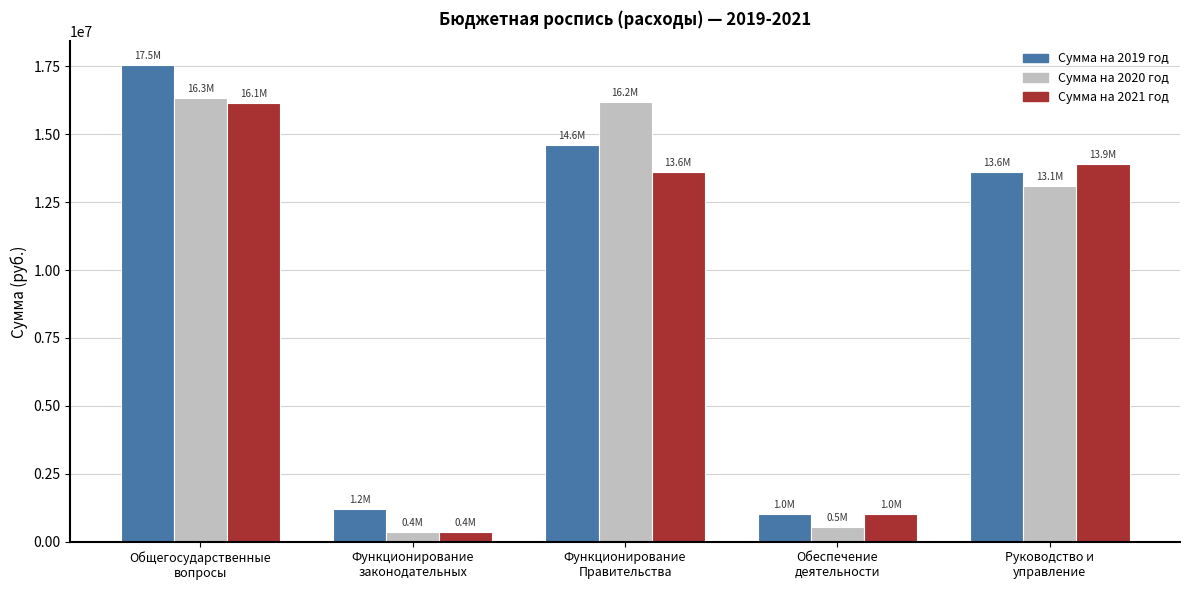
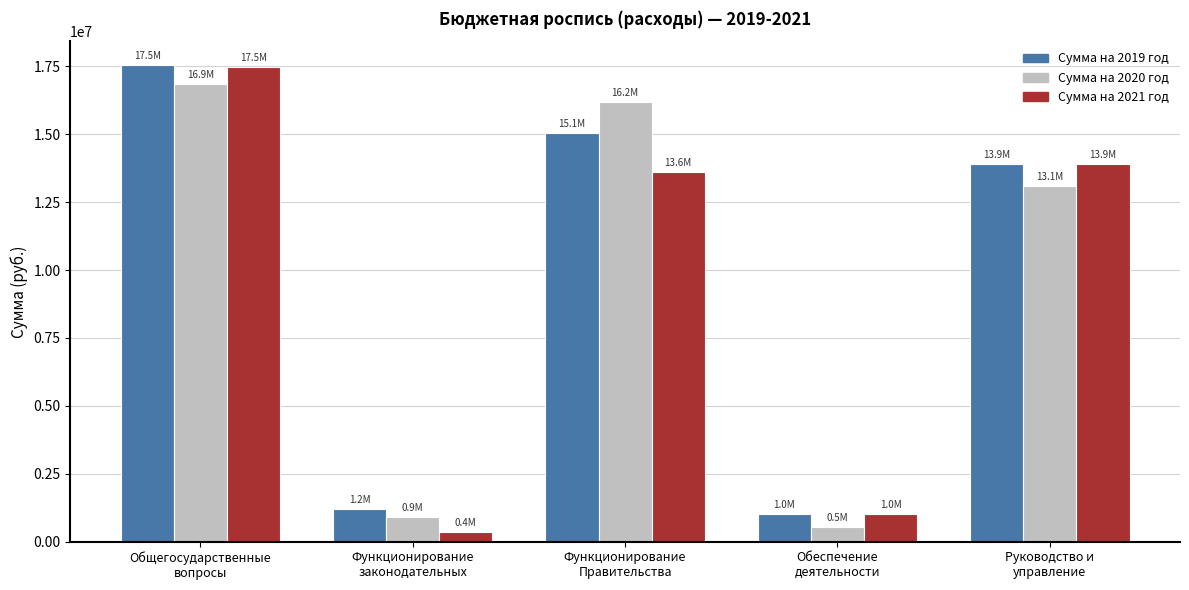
  {
    "Сумма на 2019 год": {
      "Общегосударственные вопросы": "17.5M",
      "Функционирование законодательных": "1.2M",
-     "Функционирование Правительства": "14.6M",
+     "Функционирование Правительства": "15.1M",
      "Обеспечение деятельности": "1.0M",
-     "Руководство и управление": "13.6M"
+     "Руководство и управление": "13.9M"
    },
    "Сумма на 2020 год": {
-     "Общегосударственные вопросы": "16.3M",
-     "Функционирование законодательных": "0.4M",
+     "Общегосударственные вопросы": "16.9M",
+     "Функционирование законодательных": "0.9M",
      "Функционирование Правительства": "16.2M",
      "Обеспечение деятельности": "0.5M",
      "Руководство и управление": "13.1M"
    },
    "Сумма на 2021 год": {
-     "Общегосударственные вопросы": "16.1M",
+     "Общегосударственные вопросы": "17.5M",
      "Функционирование законодательных": "0.4M",
      "Функционирование Правительства": "13.6M",
      "Обеспечение деятельности": "1.0M",
      "Руководство и управление": "13.9M"
    }
  }
